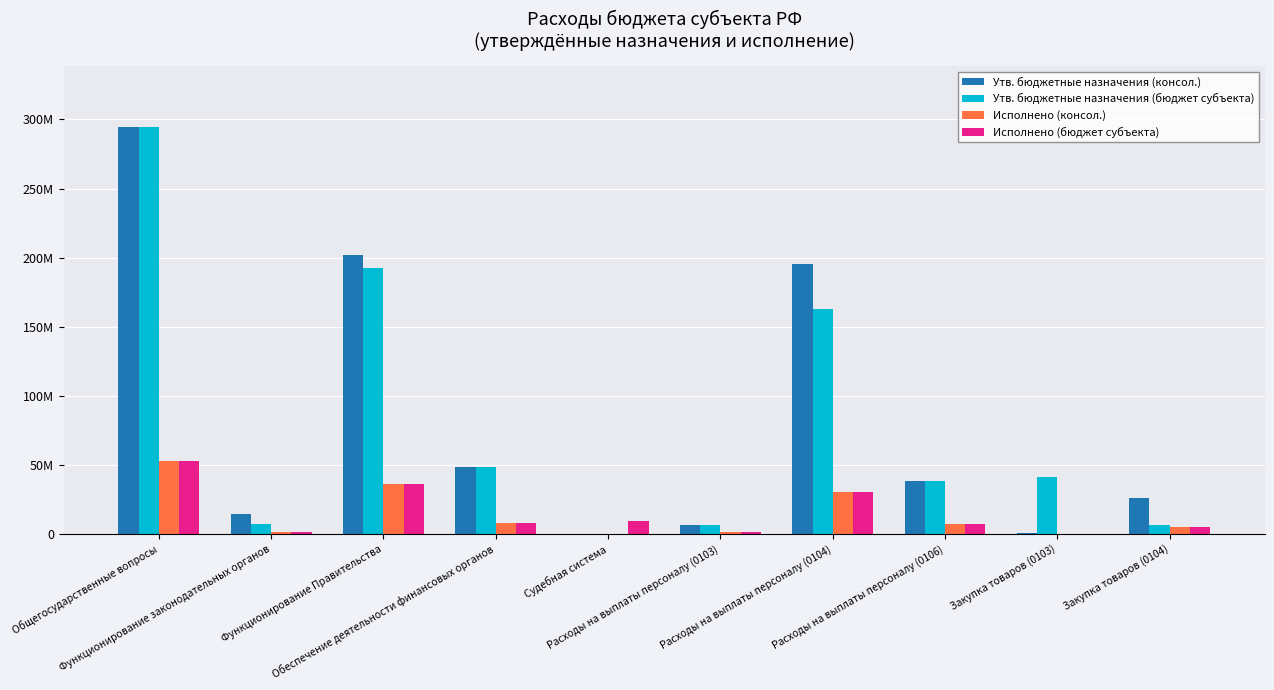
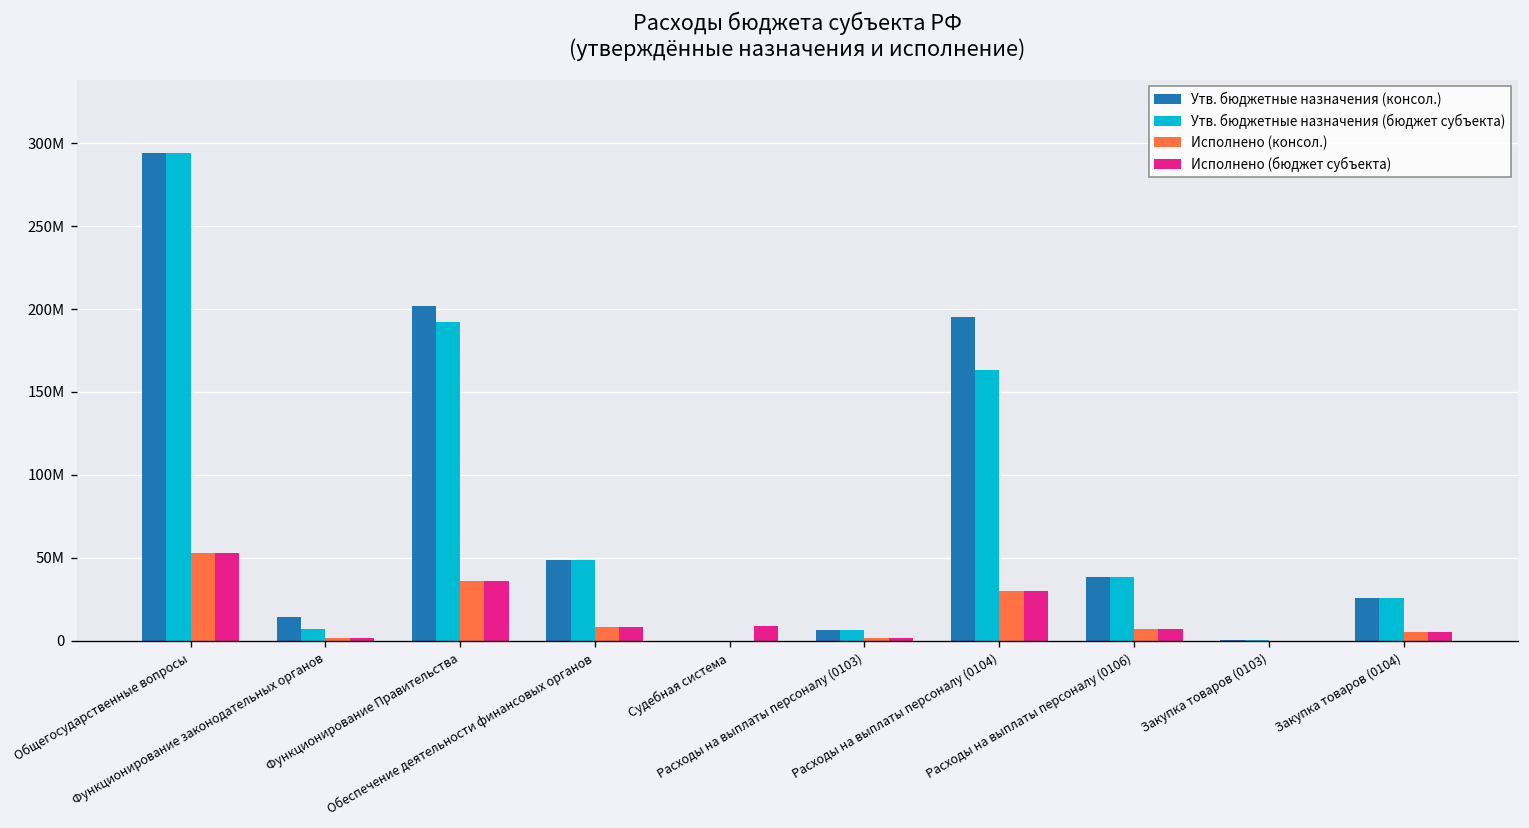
  {
    "Утв. бюджетные назначения (консол.)": {
      "Общегосударственные вопросы": 294000000,
      "Функционирование законодательных органов": 14000000,
      "Функционирование Правительства": 202000000,
      "Обеспечение деятельности финансовых органов": 49000000,
      "Расходы на выплаты персоналу (0103)": 7000000,
      "Расходы на выплаты персоналу (0104)": 195000000,
      "Расходы на выплаты персоналу (0106)": 38000000,
      "Закупка товаров (0104)": 26000000
    },
    "Утв. бюджетные назначения (бюджет субъекта)": {
      "Общегосударственные вопросы": 294000000,
      "Функционирование законодательных органов": 7000000,
      "Функционирование Правительства": 192000000,
      "Обеспечение деятельности финансовых органов": 49000000,
      "Расходы на выплаты персоналу (0103)": 7000000,
      "Расходы на выплаты персоналу (0104)": 163000000,
      "Расходы на выплаты персоналу (0106)": 38000000,
-     "Закупка товаров (0103)": 41000000,
-     "Закупка товаров (0104)": 6000000
+     "Закупка товаров (0103)": 0,
+     "Закупка товаров (0104)": 26000000
    },
    "Исполнено (консол.)": {
      "Общегосударственные вопросы": 53000000,
      "Функционирование Правительства": 36000000,
      "Обеспечение деятельности финансовых органов": 8000000,
      "Судебная система": 0,
      "Расходы на выплаты персоналу (0104)": 30000000,
      "Расходы на выплаты персоналу (0106)": 7000000,
      "Закупка товаров (0104)": 5000000
    },
    "Исполнено (бюджет субъекта)": {
      "Общегосударственные вопросы": 53000000,
      "Функционирование Правительства": 36000000,
      "Обеспечение деятельности финансовых органов": 8000000,
      "Судебная система": 9000000,
      "Расходы на выплаты персоналу (0104)": 30000000,
      "Расходы на выплаты персоналу (0106)": 7000000,
      "Закупка товаров (0104)": 5000000
    }
  }
